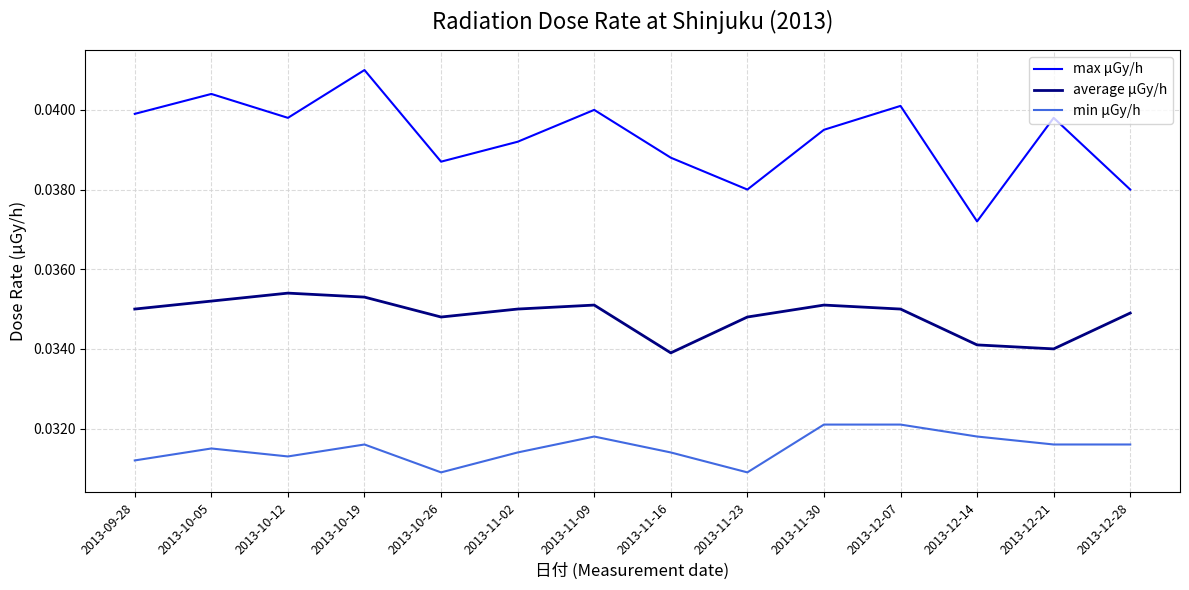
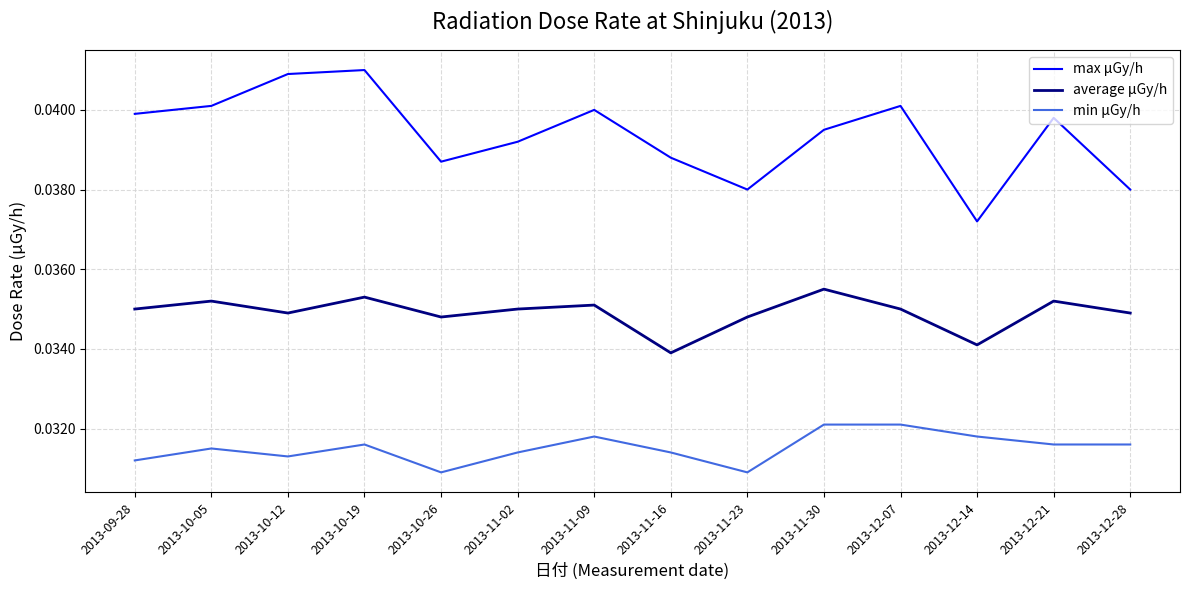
  {
    "max μGy/h": {
      "2013-09-28": 0.0399,
-     "2013-10-05": 0.0404,
-     "2013-10-12": 0.0398,
+     "2013-10-05": 0.0401,
+     "2013-10-12": 0.0409,
      "2013-10-19": 0.0410,
      "2013-10-26": 0.0387,
      "2013-11-02": 0.0392,
      "2013-11-09": 0.0400,
      "2013-11-16": 0.0388,
      "2013-11-23": 0.0380,
      "2013-11-30": 0.0395,
      "2013-12-07": 0.0401,
      "2013-12-14": 0.0372,
      "2013-12-28": 0.0380
    },
    "average μGy/h": {
      "2013-09-28": 0.0350,
      "2013-10-05": 0.0352,
-     "2013-10-12": 0.0354,
+     "2013-10-12": 0.0349,
      "2013-10-19": 0.0353,
      "2013-10-26": 0.0348,
      "2013-11-02": 0.0350,
      "2013-11-09": 0.0351,
      "2013-11-16": 0.0339,
      "2013-11-23": 0.0348,
-     "2013-11-30": 0.0351,
+     "2013-11-30": 0.0355,
      "2013-12-07": 0.0350,
      "2013-12-14": 0.0341,
-     "2013-12-21": 0.0340,
+     "2013-12-21": 0.0352,
      "2013-12-28": 0.0349
    },
    "min μGy/h": {
      "2013-09-28": 0.0312,
      "2013-10-05": 0.0315,
      "2013-10-12": 0.0313,
      "2013-10-19": 0.0316,
      "2013-10-26": 0.0309,
      "2013-11-02": 0.0314,
      "2013-11-09": 0.0318,
      "2013-11-16": 0.0314,
      "2013-11-23": 0.0309,
      "2013-11-30": 0.0321,
      "2013-12-07": 0.0321,
      "2013-12-14": 0.0318,
      "2013-12-21": 0.0316,
      "2013-12-28": 0.0316
    }
  }
